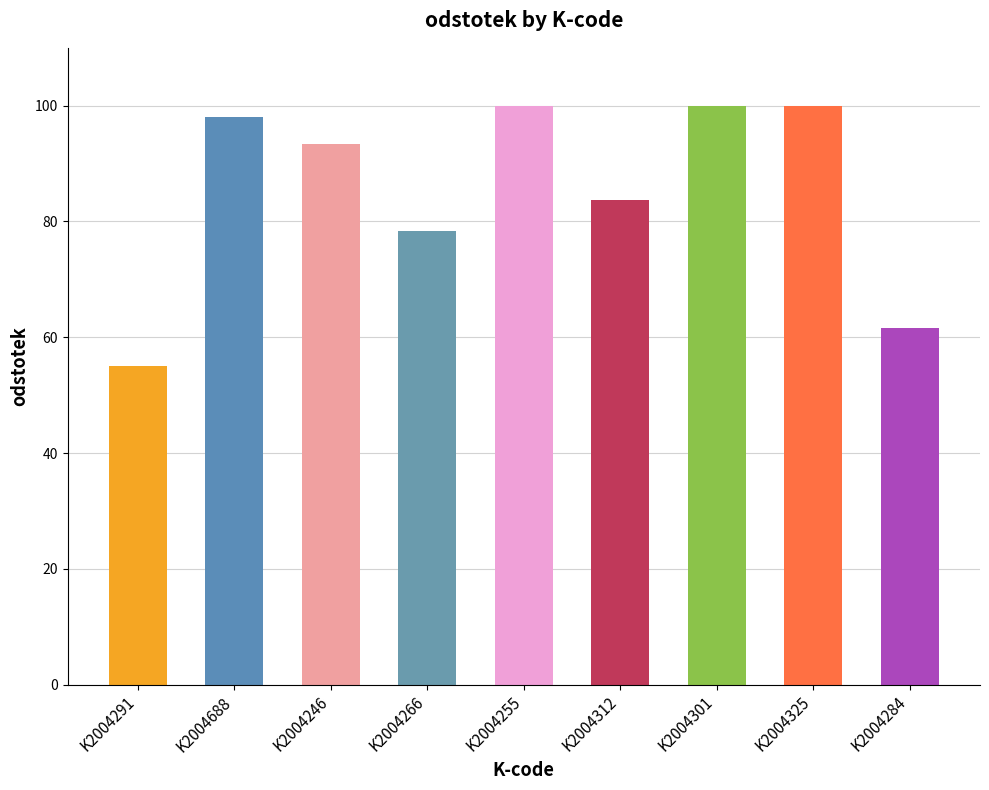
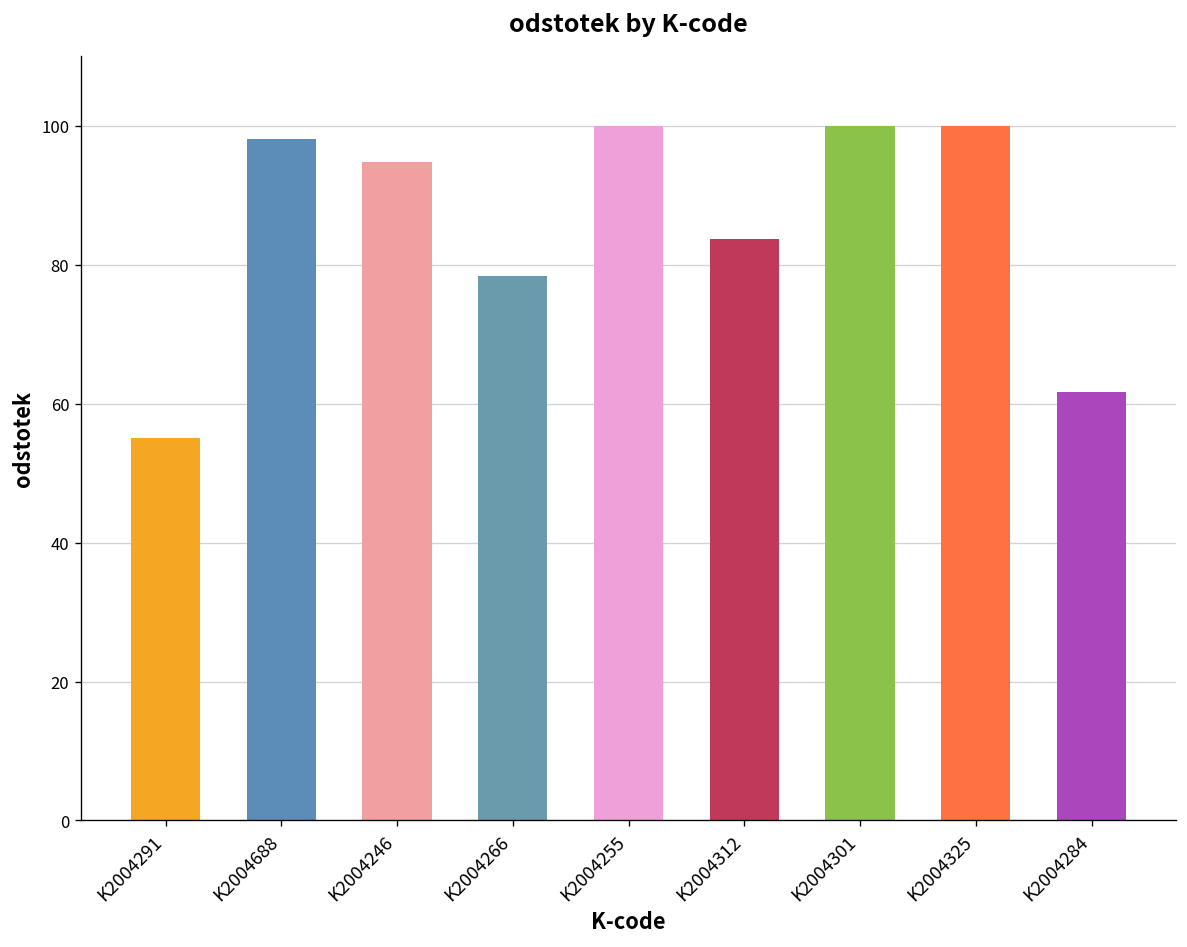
  {
    "K2004291": 55,
    "K2004688": 98,
-   "K2004246": 93,
+   "K2004246": 95,
    "K2004266": 78,
    "K2004255": 100,
    "K2004312": 84,
    "K2004301": 100,
    "K2004325": 100,
    "K2004284": 62
  }
